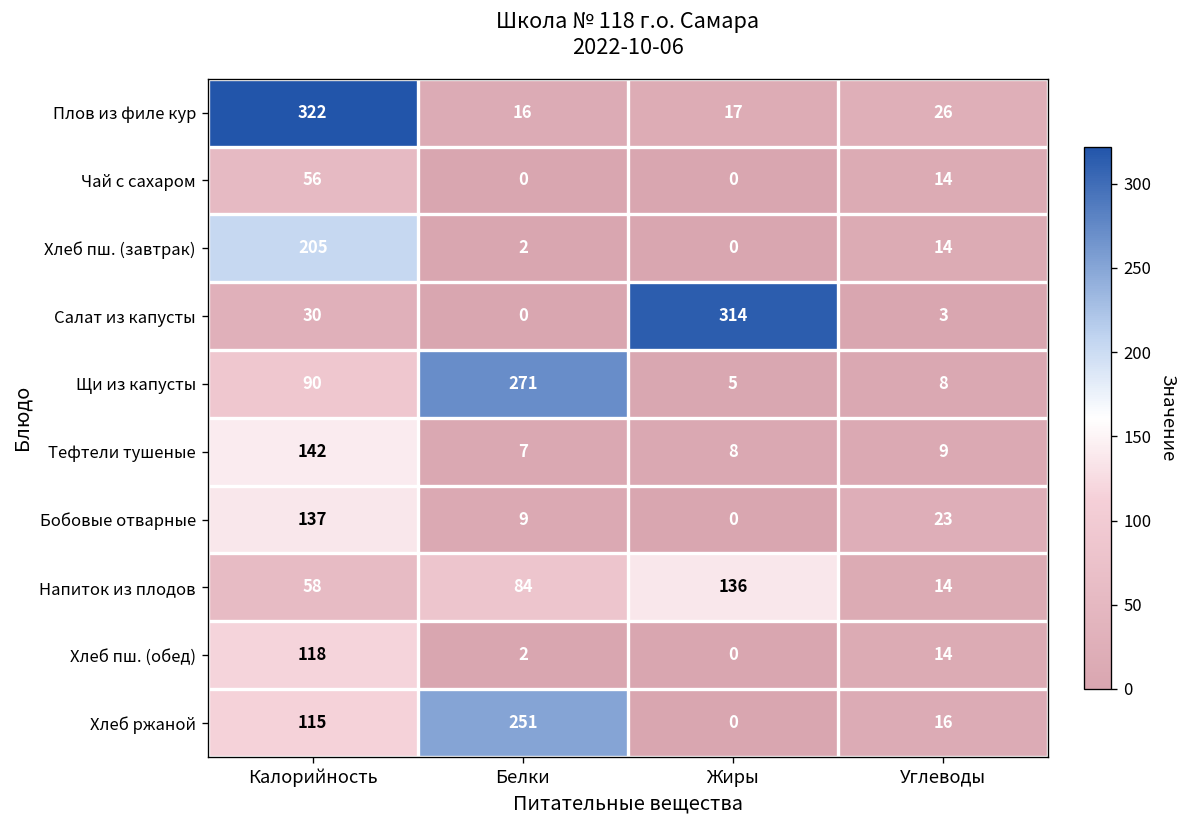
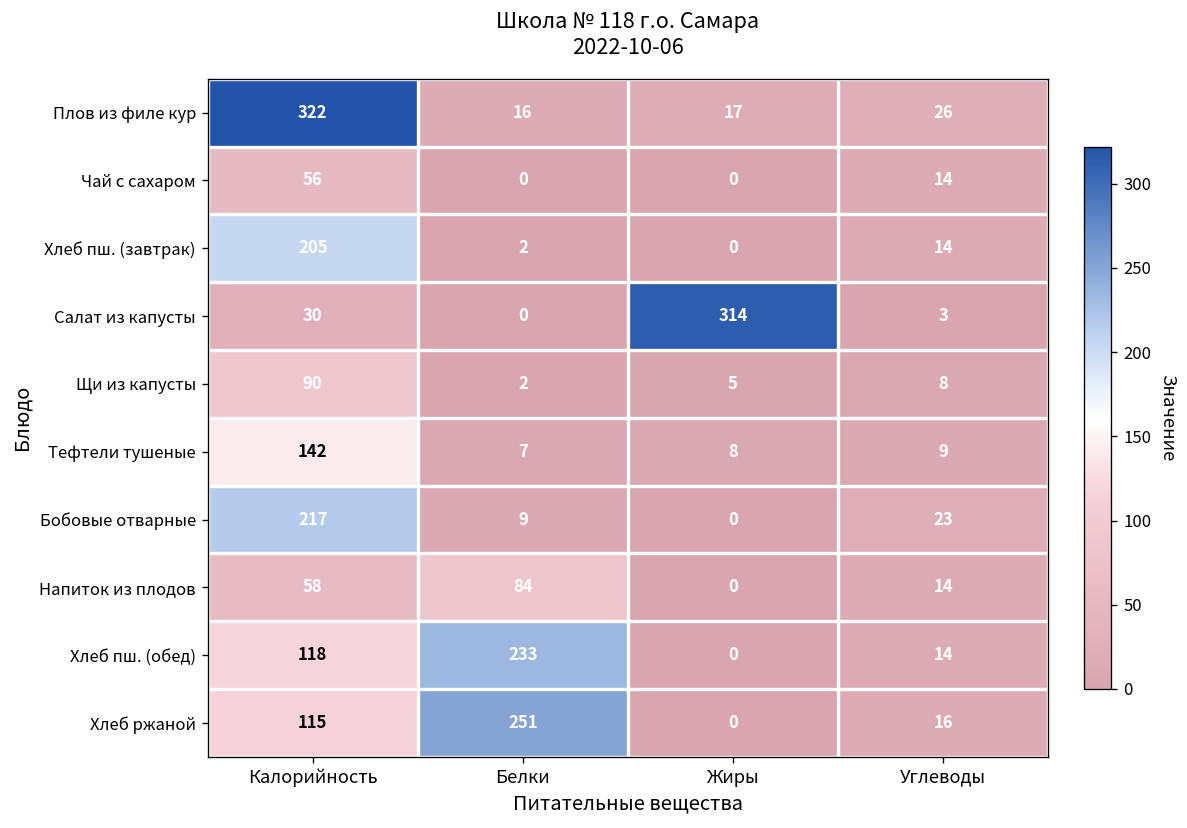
  {
    "Плов из филе кур": {
      "Калорийность": 322,
      "Белки": 16,
      "Жиры": 17,
      "Углеводы": 26
    },
    "Чай с сахаром": {
      "Калорийность": 56,
      "Белки": 0,
      "Жиры": 0,
      "Углеводы": 14
    },
    "Хлеб пш. (завтрак)": {
      "Калорийность": 205,
      "Белки": 2,
      "Жиры": 0,
      "Углеводы": 14
    },
    "Салат из капусты": {
      "Калорийность": 30,
      "Белки": 0,
      "Жиры": 314,
      "Углеводы": 3
    },
    "Щи из капусты": {
      "Калорийность": 90,
-     "Белки": 271,
+     "Белки": 2,
      "Жиры": 5,
      "Углеводы": 8
    },
    "Тефтели тушеные": {
      "Калорийность": 142,
      "Белки": 7,
      "Жиры": 8,
      "Углеводы": 9
    },
    "Бобовые отварные": {
-     "Калорийность": 137,
+     "Калорийность": 217,
      "Белки": 9,
      "Жиры": 0,
      "Углеводы": 23
    },
    "Напиток из плодов": {
      "Калорийность": 58,
      "Белки": 84,
-     "Жиры": 136,
+     "Жиры": 0,
      "Углеводы": 14
    },
    "Хлеб пш. (обед)": {
      "Калорийность": 118,
-     "Белки": 2,
+     "Белки": 233,
      "Жиры": 0,
      "Углеводы": 14
    },
    "Хлеб ржаной": {
      "Калорийность": 115,
      "Белки": 251,
      "Жиры": 0,
      "Углеводы": 16
    }
  }
